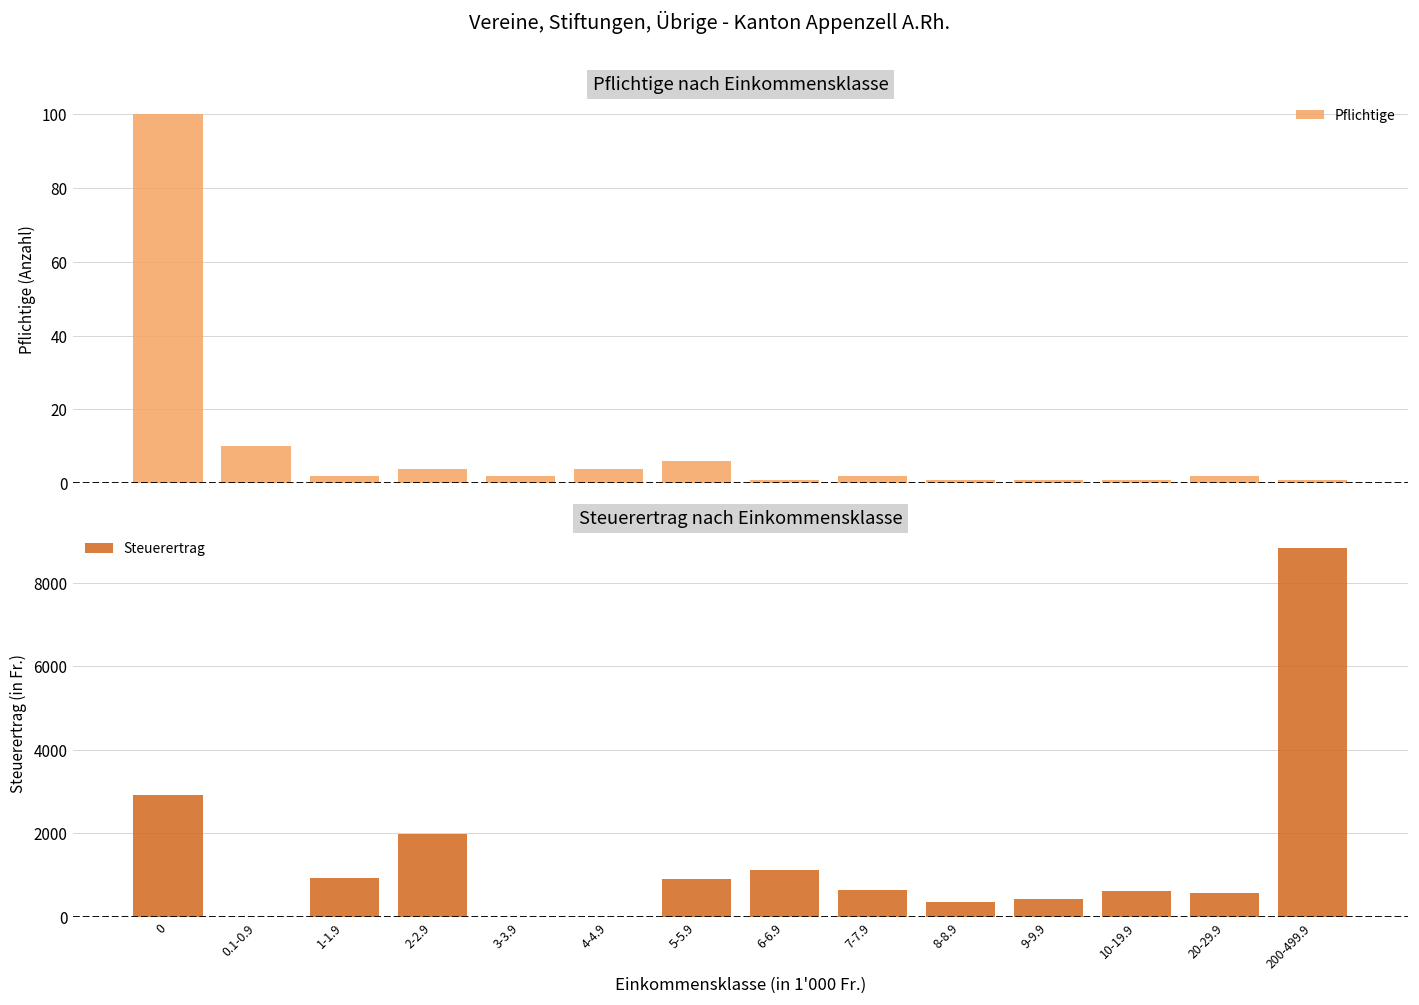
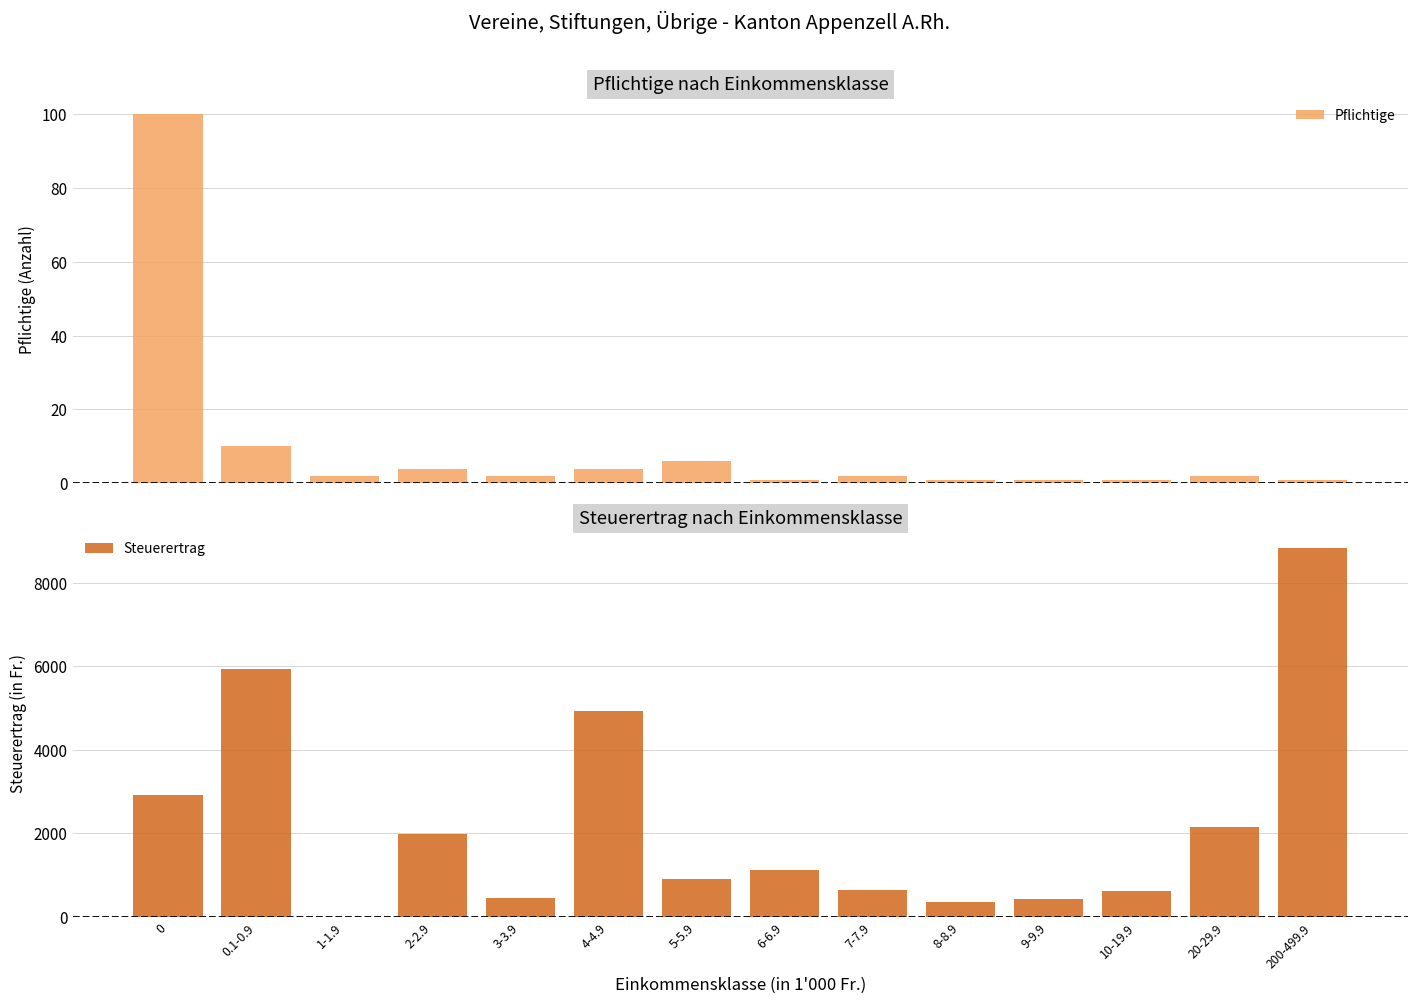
  {
    "Steuerertrag nach Einkommensklasse": {
      "0": 2900,
-     "0.1-0.9": 0,
-     "1-1.9": 900,
+     "0.1-0.9": 5900,
+     "1-1.9": 0,
      "2-2.9": 2000,
-     "3-3.9": 0,
-     "4-4.9": 0,
+     "3-3.9": 500,
+     "4-4.9": 4900,
      "5-5.9": 900,
      "6-6.9": 1100,
      "7-7.9": 700,
      "8-8.9": 300,
      "9-9.9": 400,
      "10-19.9": 600,
-     "20-29.9": 600,
+     "20-29.9": 2200,
      "200-499.9": 8800
    }
  }
